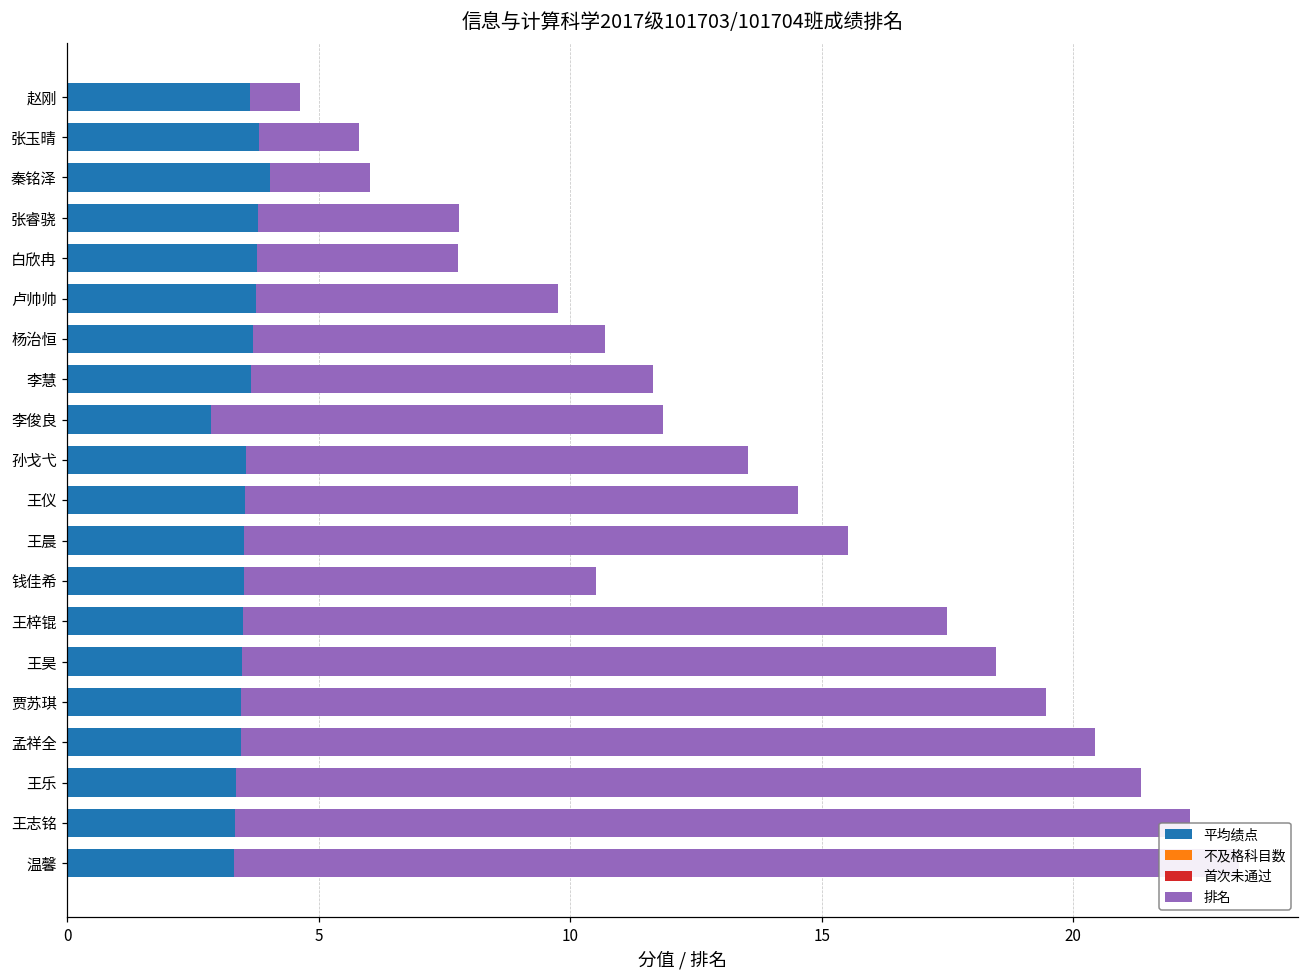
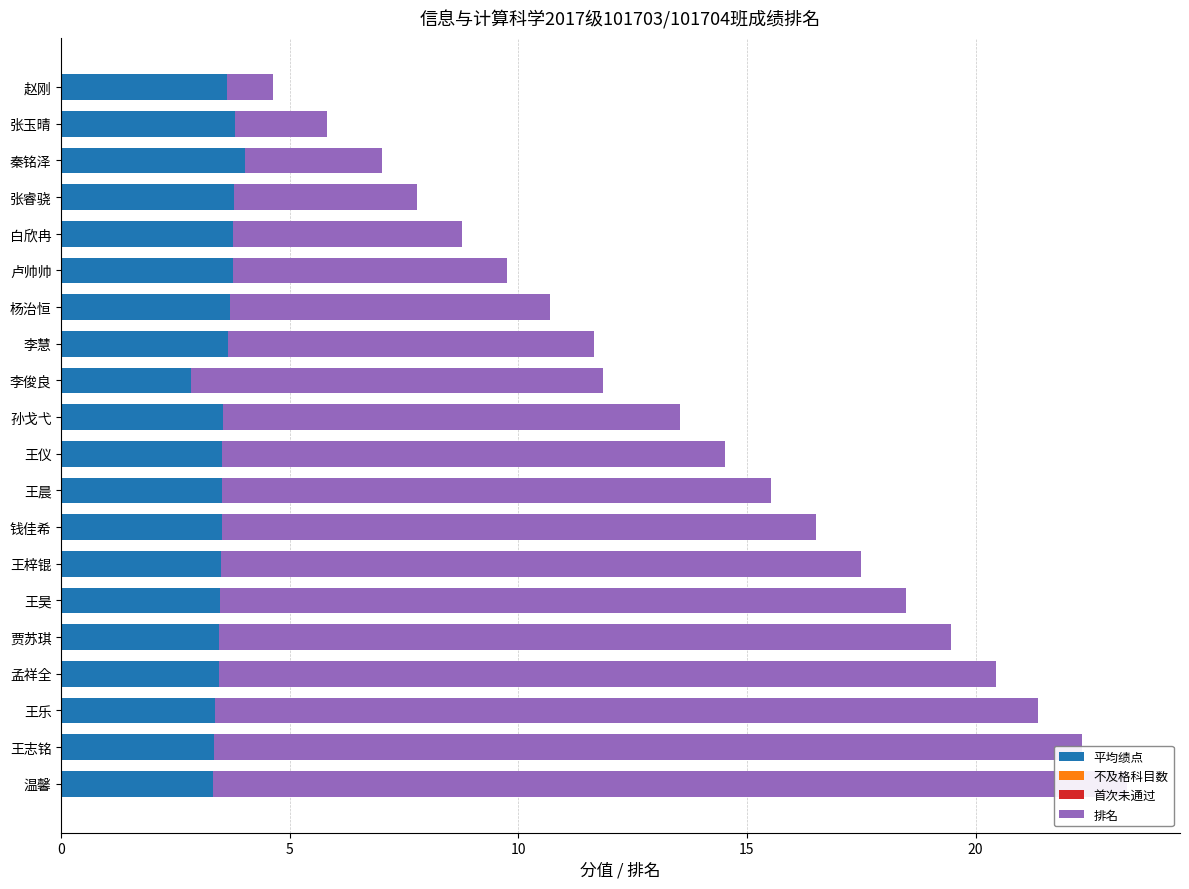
  {
    "首次未通过": {
      "赵刚": 3.6,
      "张玉晴": 3.8,
      "秦铭泽": 4,
      "张睿骁": 3.8,
      "白欣冉": 3.8,
      "卢帅帅": 3.8,
      "杨治恒": 3.7,
      "李慧": 3.6,
      "李俊良": 2.8,
      "孙戈弋": 3.5,
      "王仪": 3.5,
      "王晨": 3.5,
      "钱佳希": 3.5,
      "王梓锟": 3.5,
      "王昊": 3.5,
      "贾苏琪": 3.5,
      "孟祥全": 3.4,
      "王乐": 3.4,
      "王志铭": 3.3,
      "温馨": 3.3
    },
    "排名": {
      "赵刚": 1,
      "张玉晴": 2,
-     "秦铭泽": 2,
+     "秦铭泽": 3,
      "张睿骁": 4,
-     "白欣冉": 4,
+     "白欣冉": 5,
      "卢帅帅": 6,
      "杨治恒": 7,
      "李慧": 8,
      "李俊良": 9,
      "孙戈弋": 10,
      "王仪": 11,
      "王晨": 12,
-     "钱佳希": 7,
+     "钱佳希": 13,
      "王梓锟": 14,
      "王昊": 15,
      "贾苏琪": 16,
      "孟祥全": 17,
      "王乐": 18
    }
  }
